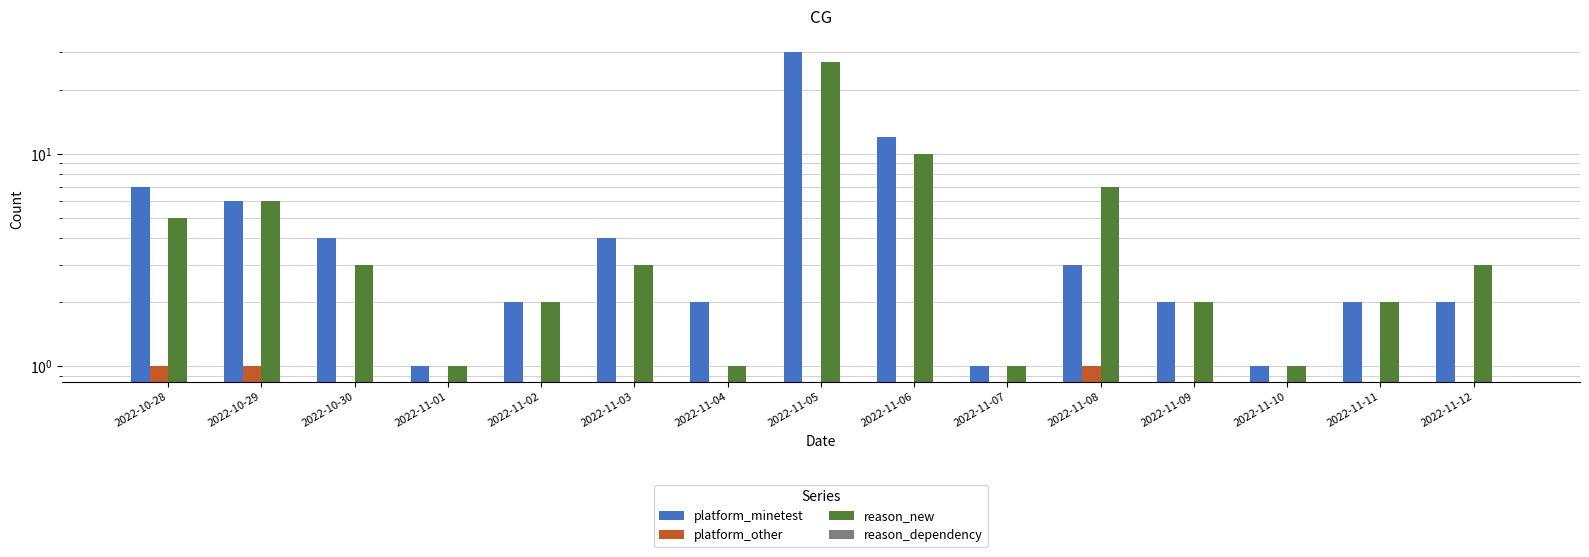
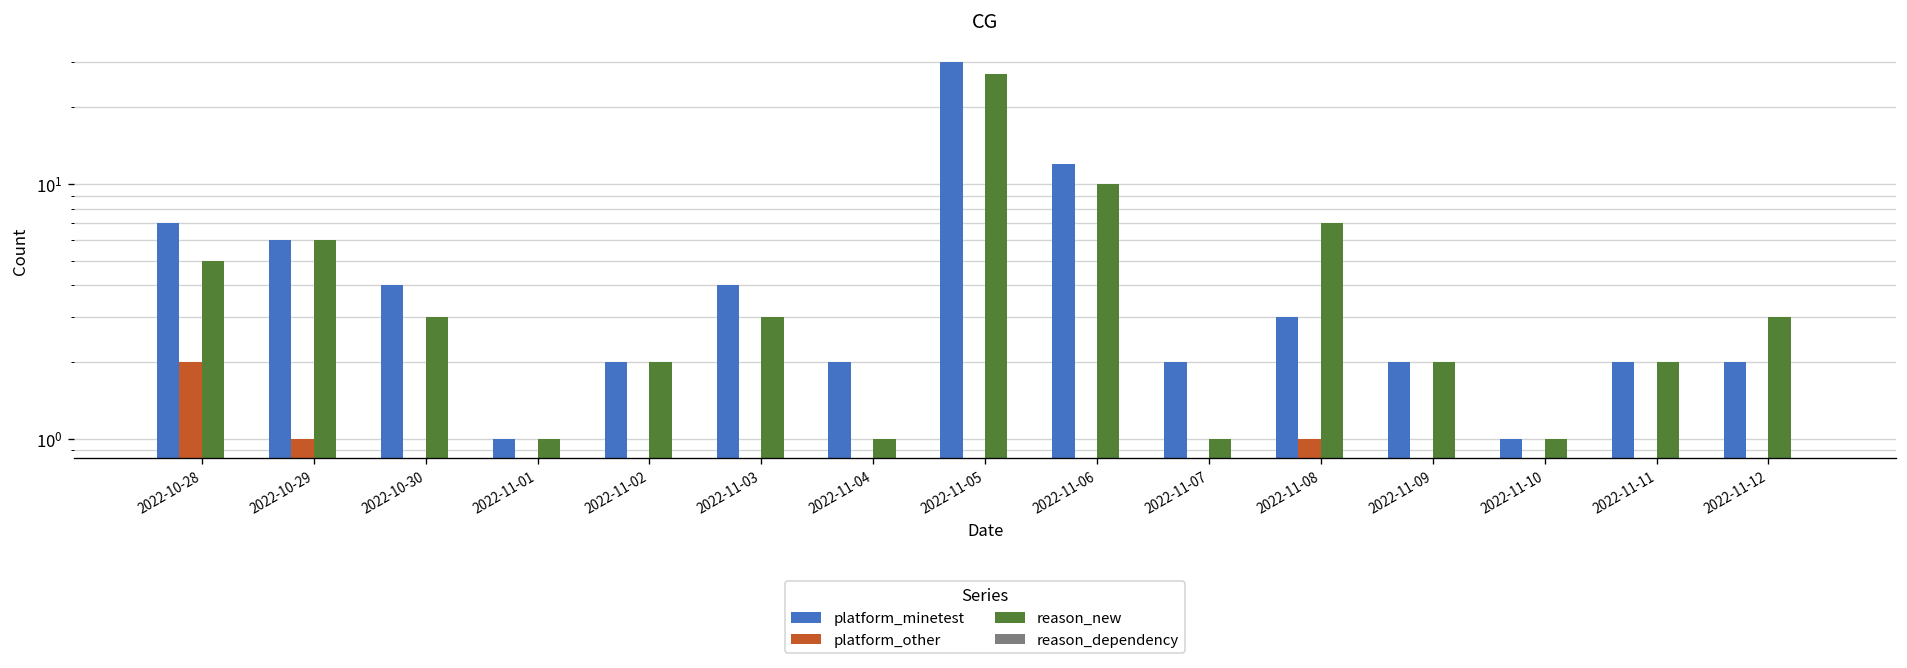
  {
    "platform_minetest": {
      "2022-10-28": 7,
      "2022-10-29": 6,
      "2022-10-30": 4,
      "2022-11-01": 1,
      "2022-11-02": 2,
      "2022-11-03": 4,
      "2022-11-04": 2,
      "2022-11-05": 30,
      "2022-11-06": 12,
-     "2022-11-07": 1,
+     "2022-11-07": 2,
      "2022-11-08": 3,
      "2022-11-09": 2,
      "2022-11-10": 1,
      "2022-11-11": 2,
      "2022-11-12": 2
    },
    "platform_other": {
-     "2022-10-28": 1,
+     "2022-10-28": 2,
      "2022-10-29": 1,
      "2022-11-08": 1
    },
    "reason_new": {
      "2022-10-28": 5,
      "2022-10-29": 6,
      "2022-10-30": 3,
      "2022-11-01": 1,
      "2022-11-02": 2,
      "2022-11-03": 3,
      "2022-11-04": 1,
      "2022-11-05": 27,
      "2022-11-06": 10,
      "2022-11-07": 1,
      "2022-11-08": 7,
      "2022-11-09": 2,
      "2022-11-10": 1,
      "2022-11-11": 2,
      "2022-11-12": 3
    }
  }
